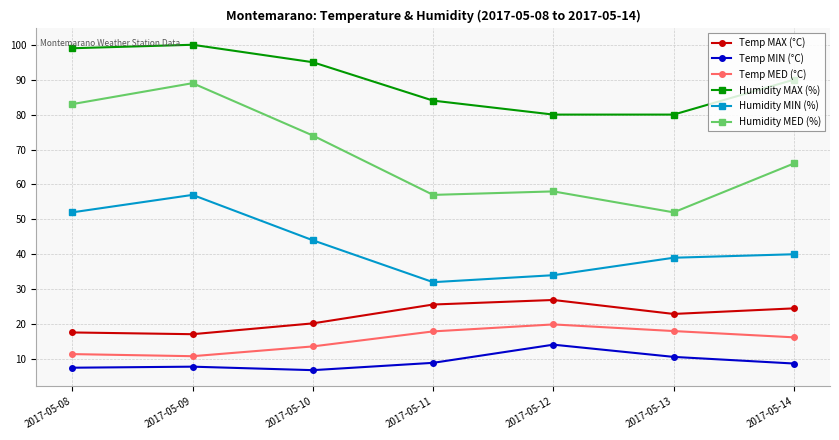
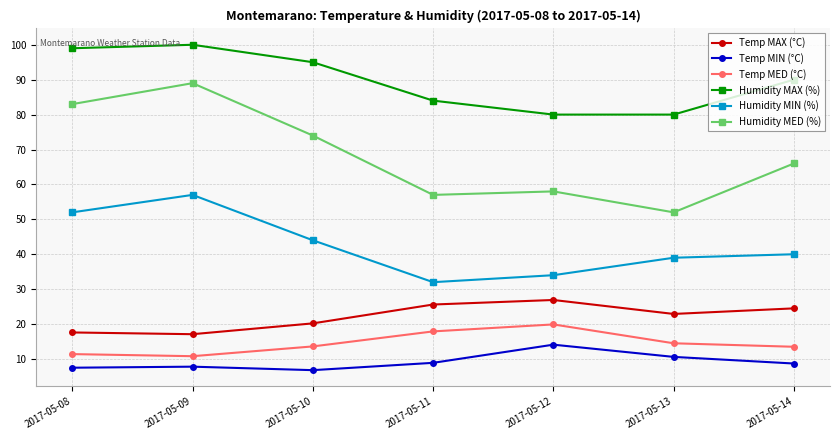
  {
    "Temp MAX (°C)": {
      "2017-05-08": 18,
      "2017-05-09": 17,
      "2017-05-10": 20,
      "2017-05-11": 26,
      "2017-05-12": 27,
      "2017-05-13": 23,
      "2017-05-14": 25
    },
    "Temp MIN (°C)": {
      "2017-05-08": 8,
      "2017-05-09": 8,
      "2017-05-10": 7,
      "2017-05-11": 9,
      "2017-05-12": 14,
      "2017-05-13": 11,
      "2017-05-14": 9
    },
    "Temp MED (°C)": {
      "2017-05-08": 11,
      "2017-05-09": 11,
      "2017-05-10": 14,
      "2017-05-11": 18,
      "2017-05-12": 20,
-     "2017-05-13": 18,
-     "2017-05-14": 16
+     "2017-05-13": 15,
+     "2017-05-14": 14
    },
    "Humidity MAX (%)": {
      "2017-05-08": 99,
      "2017-05-09": 100,
      "2017-05-10": 95,
      "2017-05-11": 84,
      "2017-05-12": 80,
      "2017-05-13": 80
    },
    "Humidity MIN (%)": {
      "2017-05-08": 52,
      "2017-05-09": 57,
      "2017-05-10": 44,
      "2017-05-11": 32,
      "2017-05-12": 34,
      "2017-05-13": 39,
      "2017-05-14": 40
    },
    "Humidity MED (%)": {
      "2017-05-08": 83,
      "2017-05-09": 89,
      "2017-05-10": 74,
      "2017-05-11": 57,
      "2017-05-12": 58,
      "2017-05-13": 52,
      "2017-05-14": 66
    }
  }
